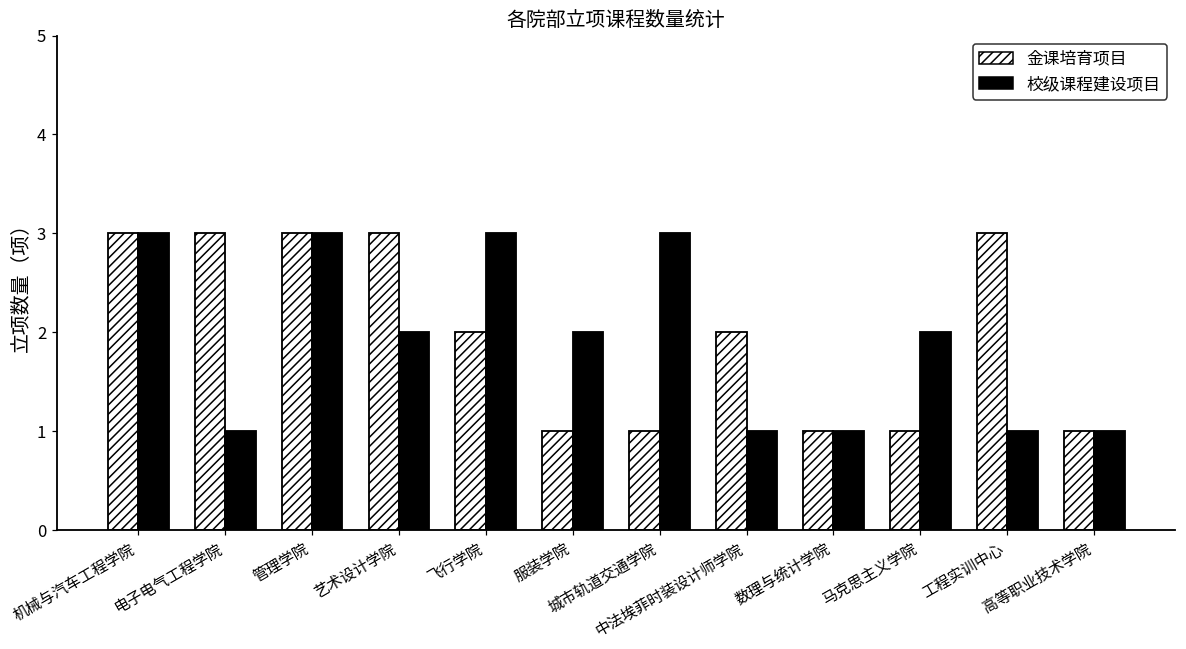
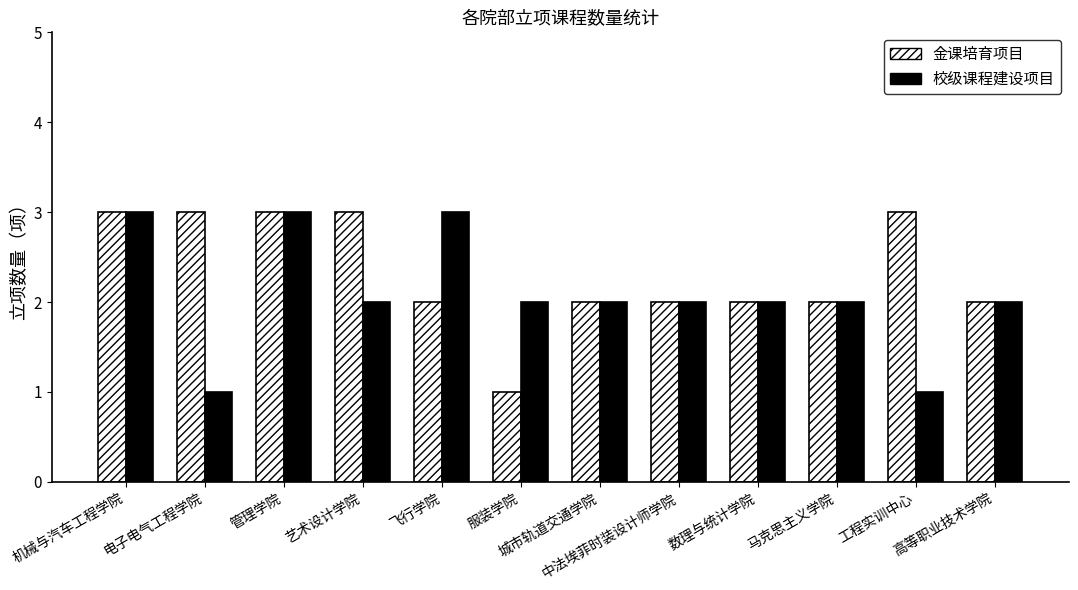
  {
    "金课培育项目": {
      "机械与汽车工程学院": 3,
      "电子电气工程学院": 3,
      "管理学院": 3,
      "艺术设计学院": 3,
      "飞行学院": 2,
      "服装学院": 1,
-     "城市轨道交通学院": 1,
+     "城市轨道交通学院": 2,
      "中法埃菲时装设计师学院": 2,
-     "数理与统计学院": 1,
-     "马克思主义学院": 1,
+     "数理与统计学院": 2,
+     "马克思主义学院": 2,
      "工程实训中心": 3,
-     "高等职业技术学院": 1
+     "高等职业技术学院": 2
    },
    "校级课程建设项目": {
      "机械与汽车工程学院": 3,
      "电子电气工程学院": 1,
      "管理学院": 3,
      "艺术设计学院": 2,
      "飞行学院": 3,
      "服装学院": 2,
-     "城市轨道交通学院": 3,
-     "中法埃菲时装设计师学院": 1,
-     "数理与统计学院": 1,
+     "城市轨道交通学院": 2,
+     "中法埃菲时装设计师学院": 2,
+     "数理与统计学院": 2,
      "马克思主义学院": 2,
      "工程实训中心": 1,
-     "高等职业技术学院": 1
+     "高等职业技术学院": 2
    }
  }
